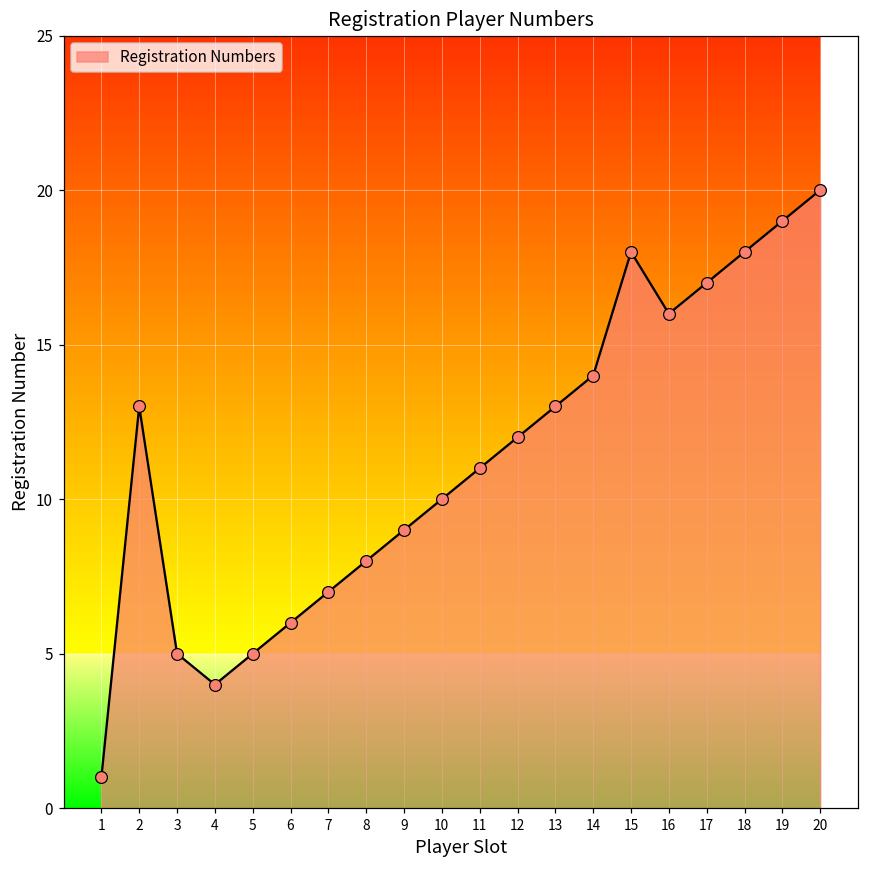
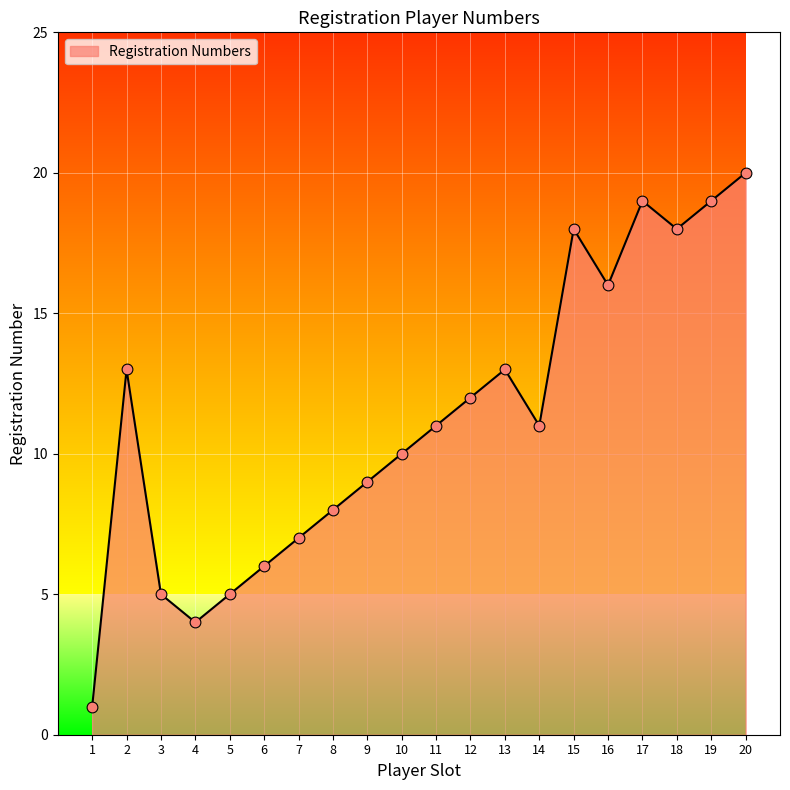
  {
    "1": 1,
    "2": 13,
    "3": 5,
    "4": 4,
    "5": 5,
    "6": 6,
    "7": 7,
    "8": 8,
    "9": 9,
    "10": 10,
    "11": 11,
    "12": 12,
    "13": 13,
-   "14": 14,
+   "14": 11,
    "15": 18,
    "16": 16,
-   "17": 17,
+   "17": 19,
    "18": 18,
    "19": 19,
    "20": 20
  }
